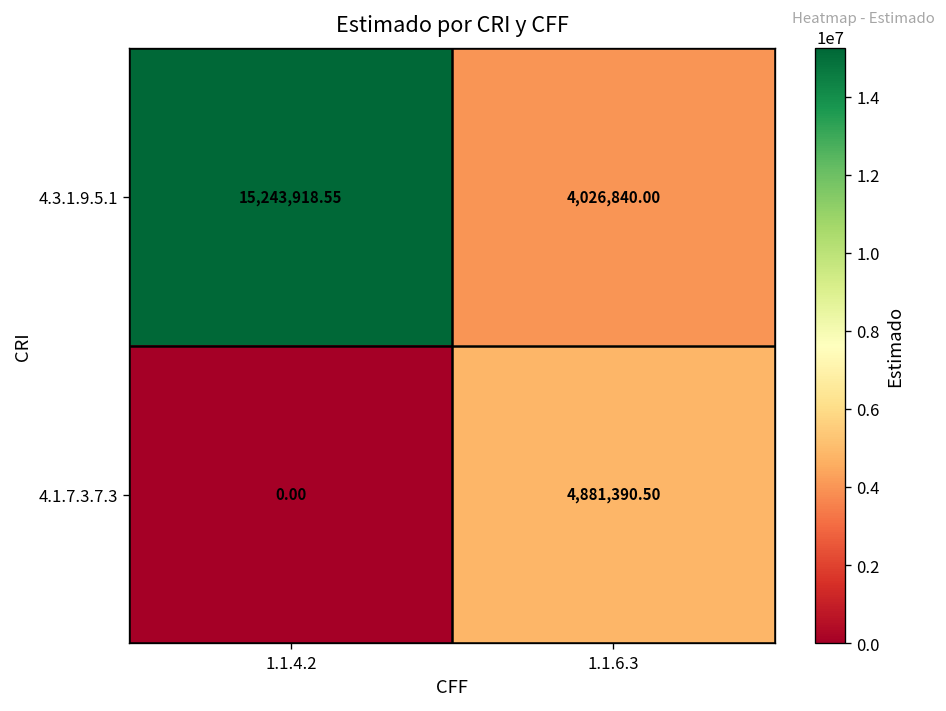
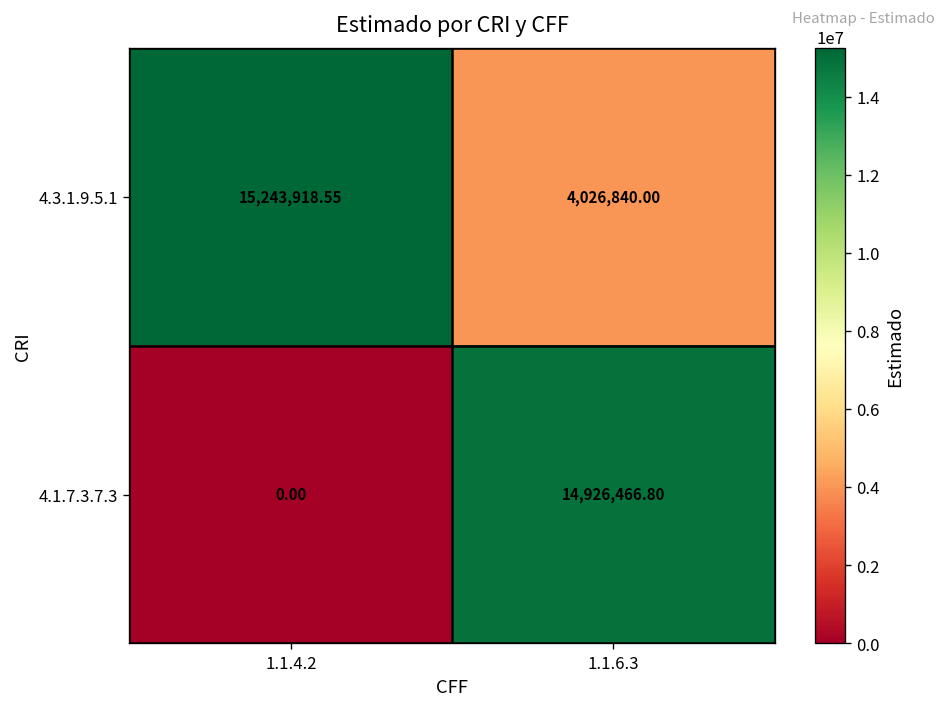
  {
    "4.3.1.9.5.1": {
      "1.1.4.2": "15,243,918.55",
      "1.1.6.3": "4,026,840.00"
    },
    "4.1.7.3.7.3": {
      "1.1.4.2": "0.00",
-     "1.1.6.3": "4,881,390.50"
+     "1.1.6.3": "14,926,466.80"
    }
  }
